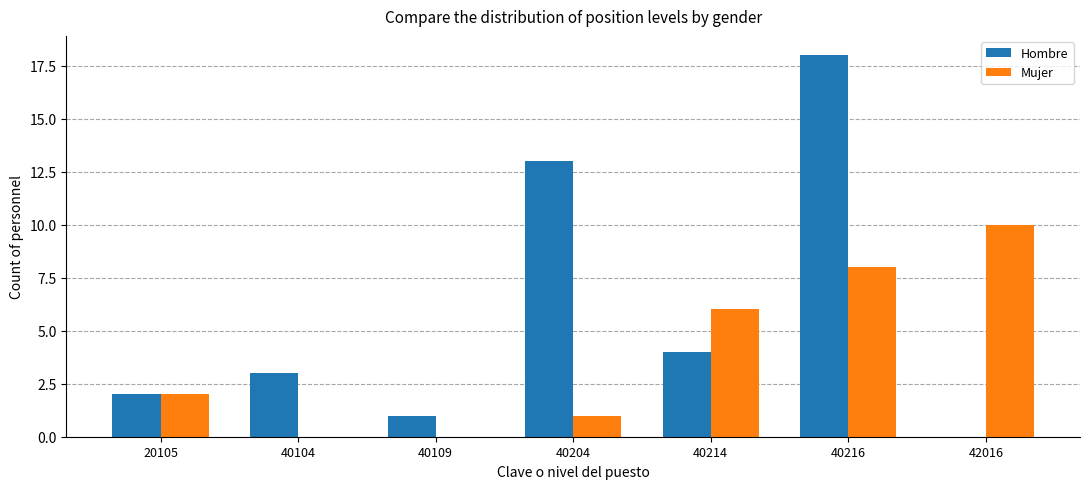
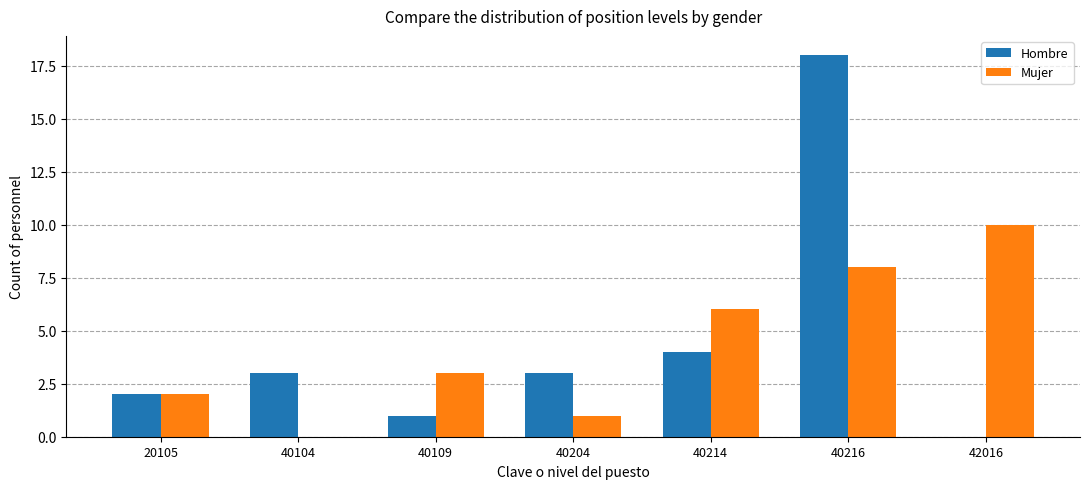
  {
    "Hombre": {
      "20105": 2,
      "40104": 3,
      "40109": 1,
-     "40204": 13,
+     "40204": 3,
      "40214": 4,
      "40216": 18,
      "42016": 0
    },
    "Mujer": {
      "20105": 2,
      "40104": 0,
-     "40109": 0,
+     "40109": 3,
      "40204": 1,
      "40214": 6,
      "40216": 8,
      "42016": 10
    }
  }
